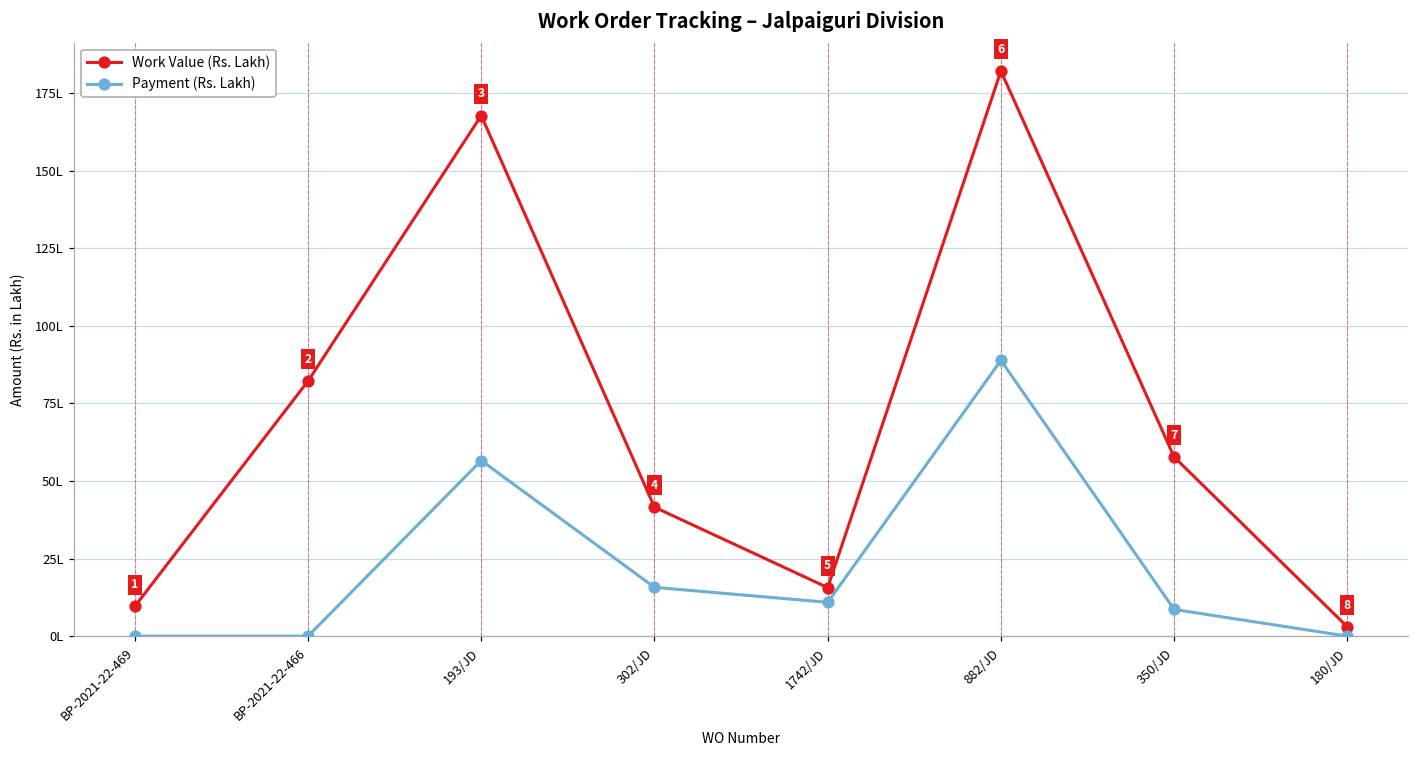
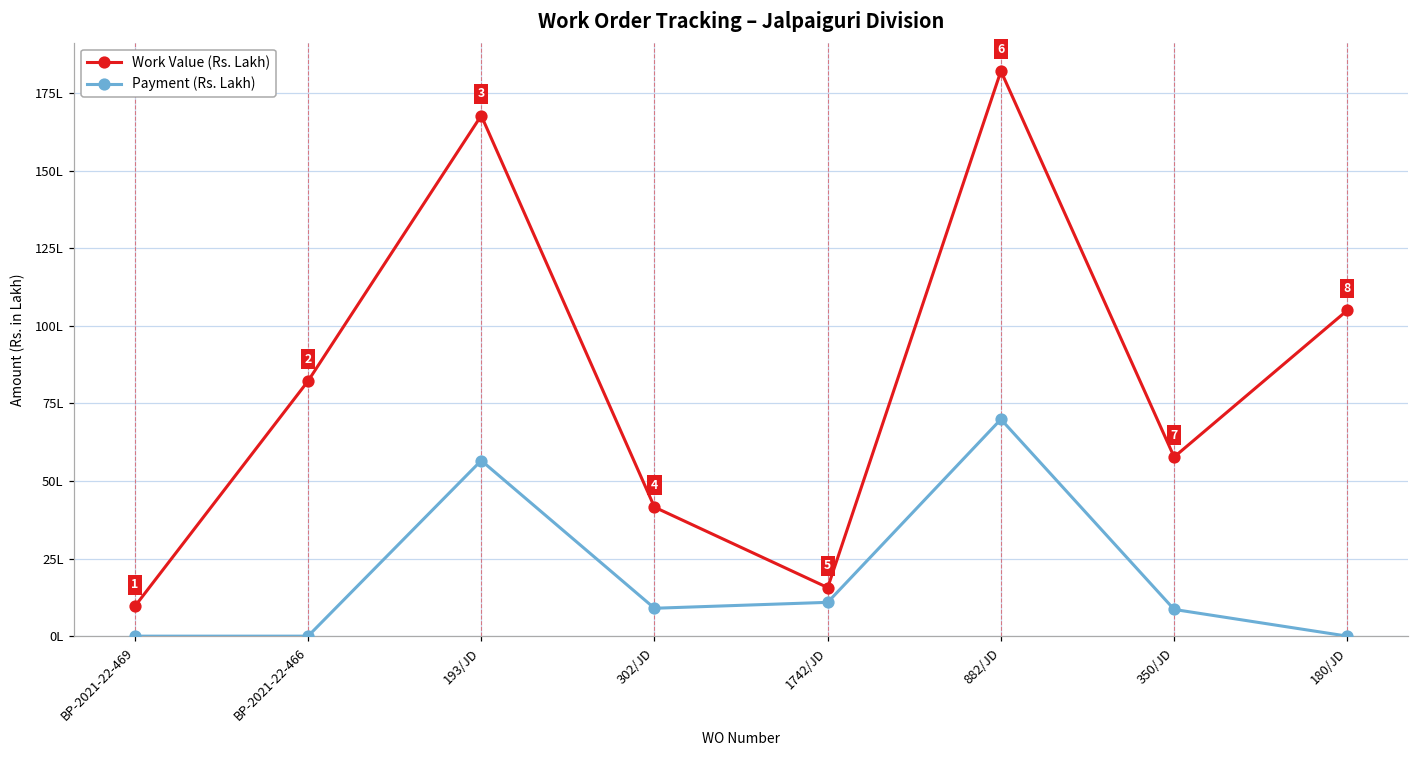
  {
    "Work Value (Rs. Lakh)": {
-     "180/JD": "3L"
+     "180/JD": "105L"
    },
    "Payment (Rs. Lakh)": {
      "BP-2021-22-469": "0L",
      "BP-2021-22-466": "0L",
      "193/JD": "57L",
-     "302/JD": "16L",
+     "302/JD": "9L",
      "1742/JD": "11L",
-     "882/JD": "89L",
+     "882/JD": "70L",
      "350/JD": "9L",
      "180/JD": "0L"
    }
  }
